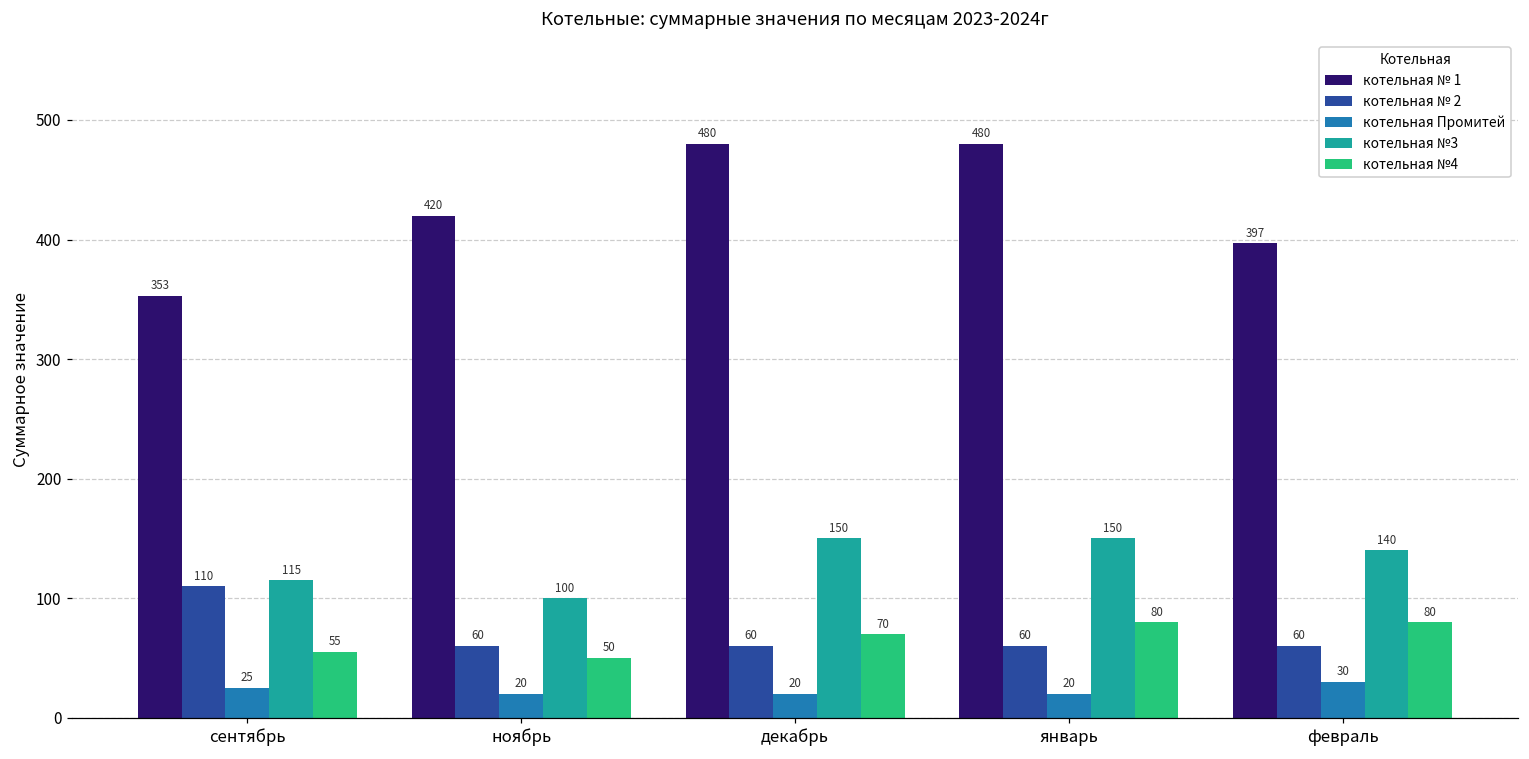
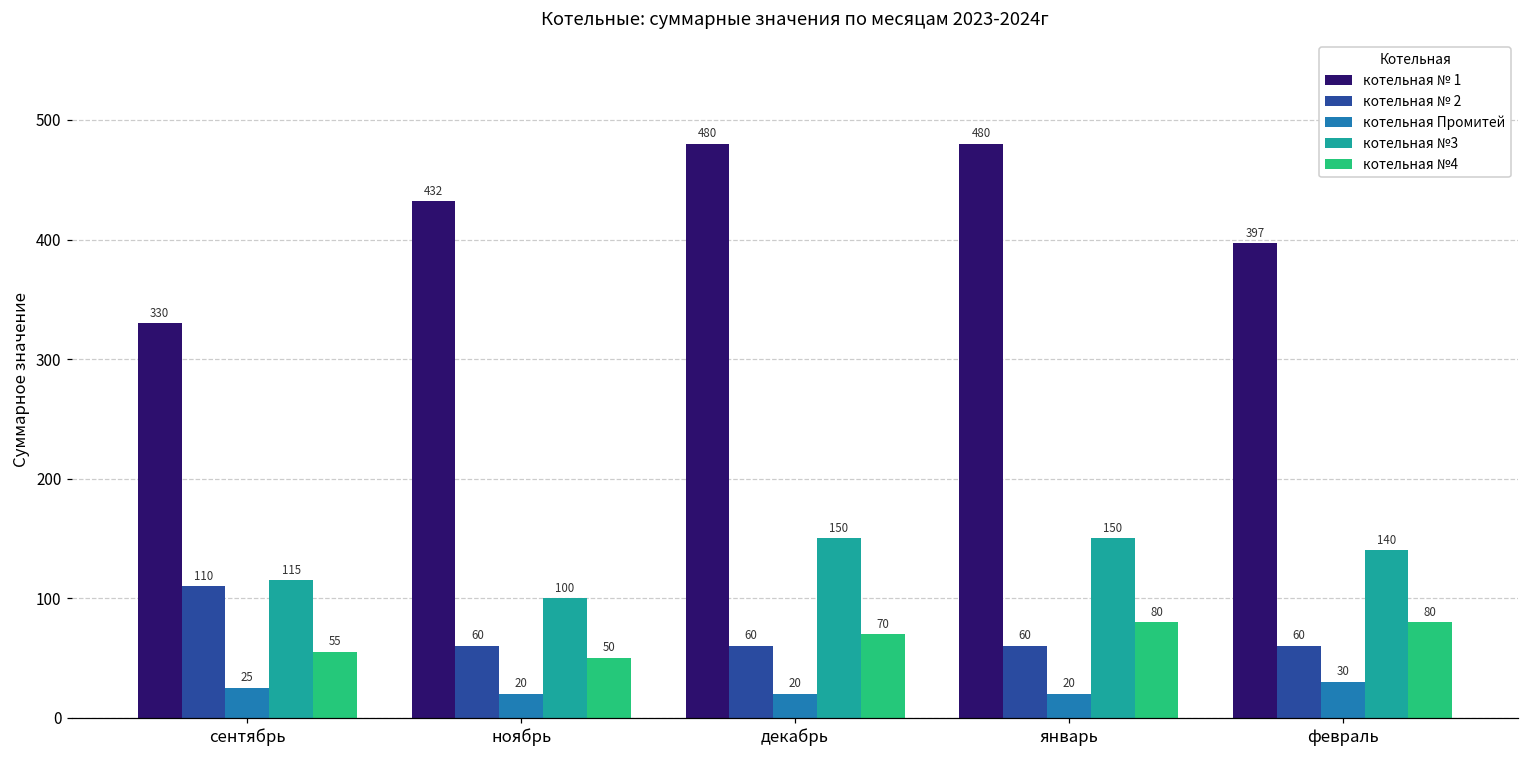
  {
    "котельная № 1": {
-     "сентябрь": 353,
-     "ноябрь": 420,
+     "сентябрь": 330,
+     "ноябрь": 432,
      "декабрь": 480,
      "январь": 480,
      "февраль": 397
    }
  }
